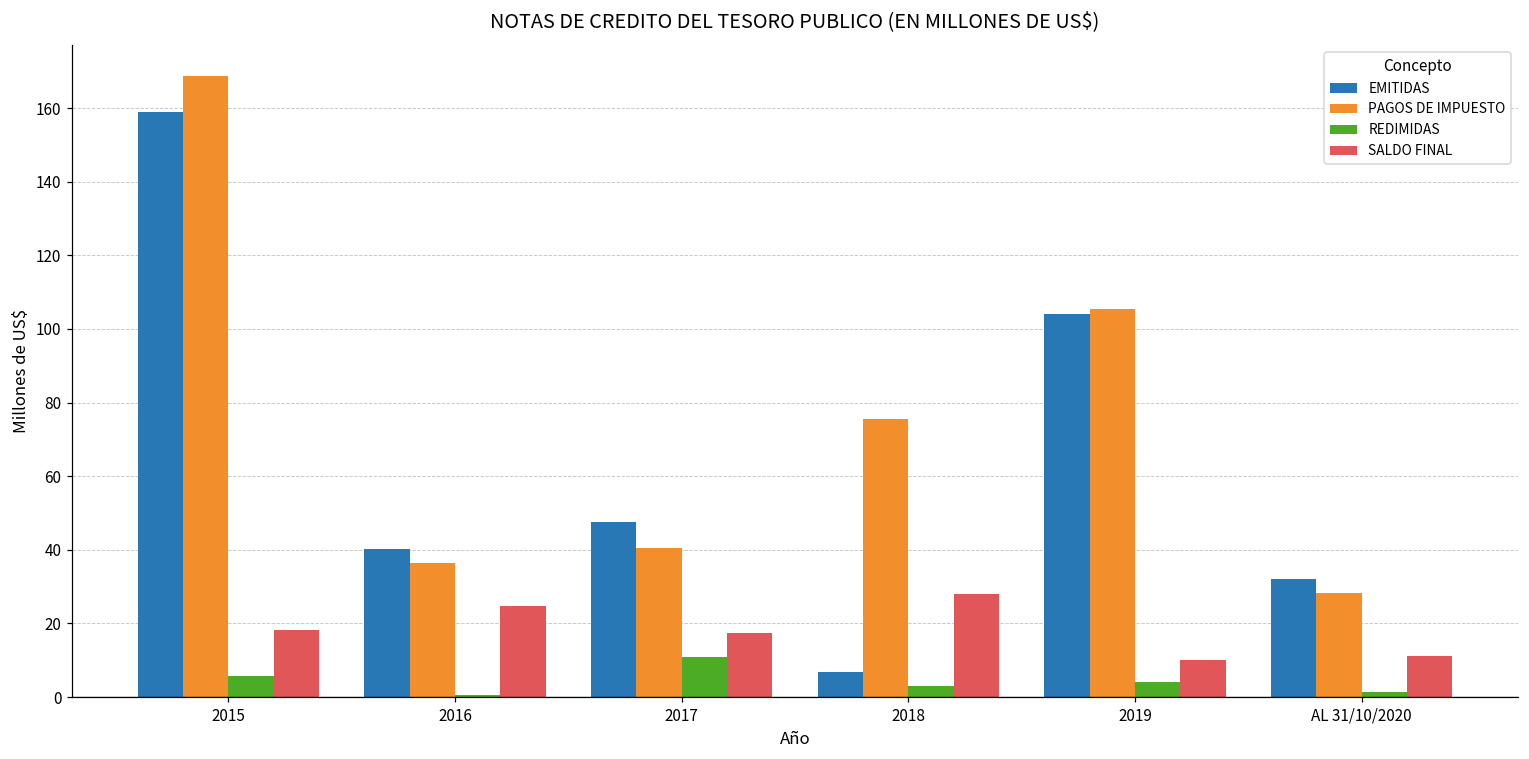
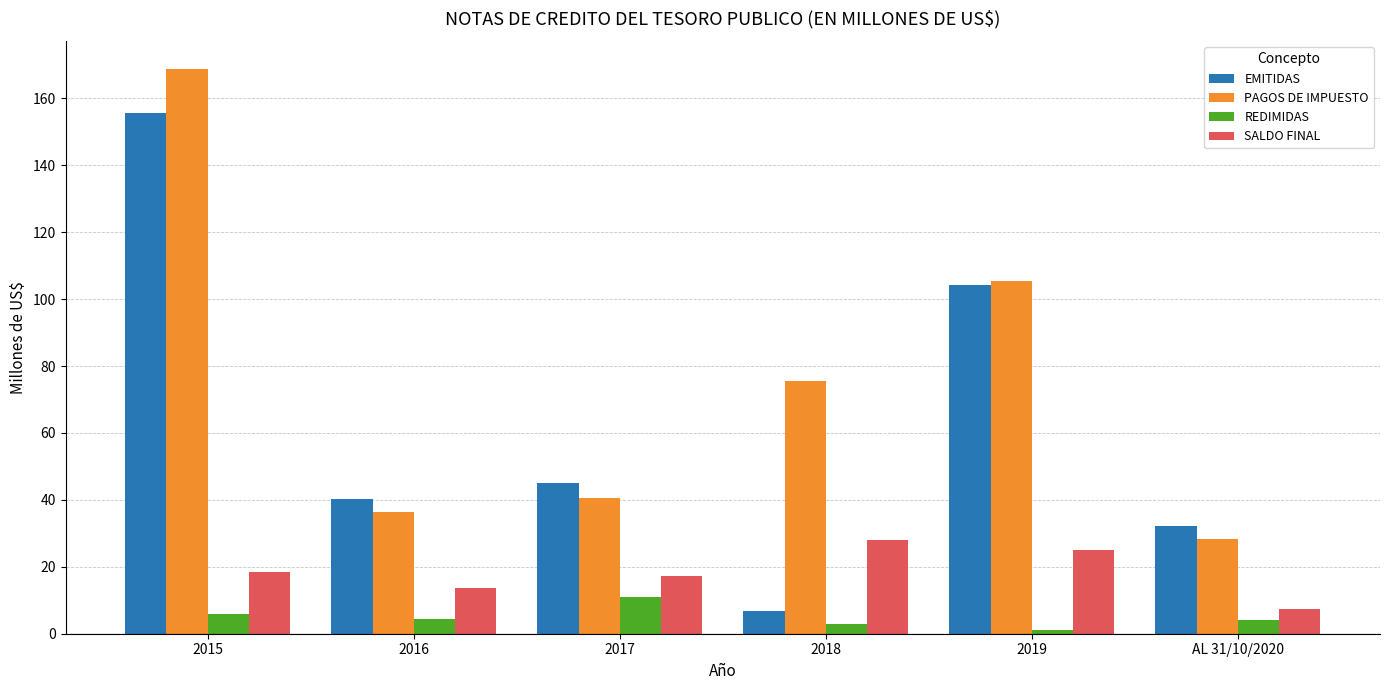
  {
    "EMITIDAS": {
-     "2015": 159,
+     "2015": 155,
      "2016": 40,
-     "2017": 48,
+     "2017": 45,
      "2018": 7,
      "2019": 104,
      "AL 31/10/2020": 32
    },
    "PAGOS DE IMPUESTO": {
      "2015": 169,
      "2016": 36,
      "2017": 41,
      "2018": 75,
      "2019": 105,
      "AL 31/10/2020": 28
    },
    "REDIMIDAS": {
      "2015": 6,
-     "2016": 1,
+     "2016": 4,
      "2017": 11,
      "2018": 3,
-     "2019": 4,
-     "AL 31/10/2020": 1
+     "2019": 1,
+     "AL 31/10/2020": 4
    },
    "SALDO FINAL": {
      "2015": 18,
-     "2016": 25,
+     "2016": 14,
      "2017": 17,
      "2018": 28,
-     "2019": 10,
-     "AL 31/10/2020": 11
+     "2019": 25,
+     "AL 31/10/2020": 7
    }
  }
